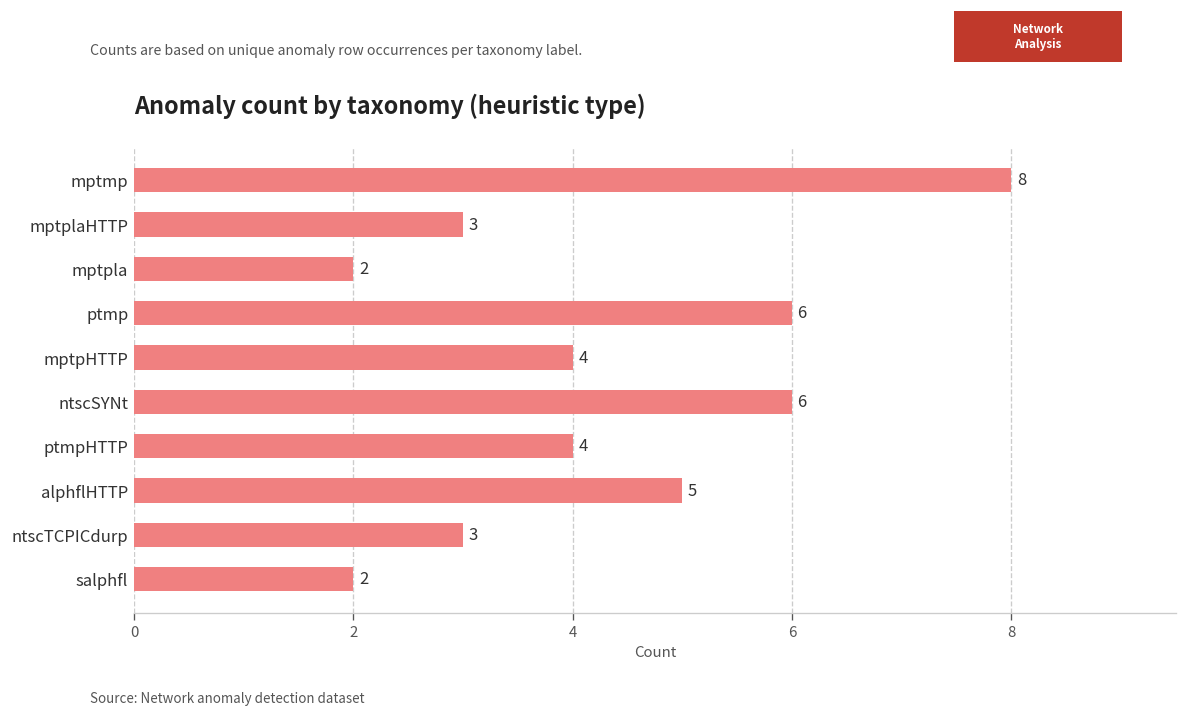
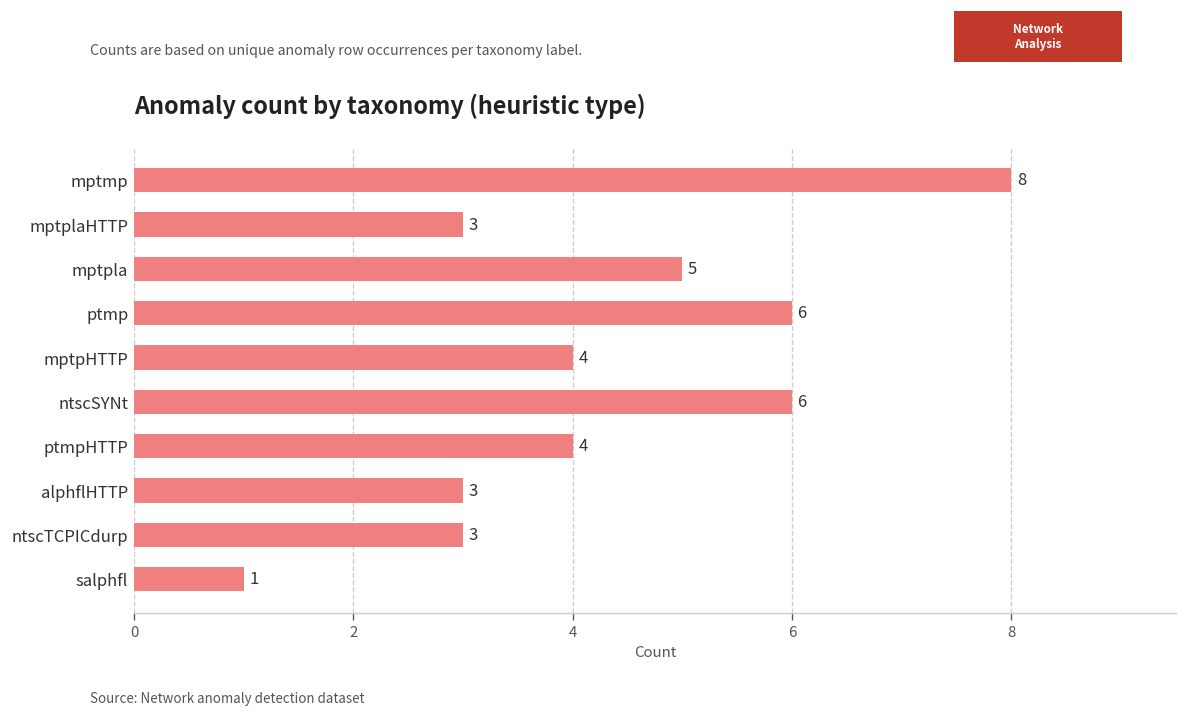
  {
    "mptmp": 8,
    "mptplaHTTP": 3,
-   "mptpla": 2,
+   "mptpla": 5,
    "ptmp": 6,
    "mptpHTTP": 4,
    "ntscSYNt": 6,
    "ptmpHTTP": 4,
-   "alphflHTTP": 5,
+   "alphflHTTP": 3,
    "ntscTCPICdurp": 3,
-   "salphfl": 2
+   "salphfl": 1
  }
